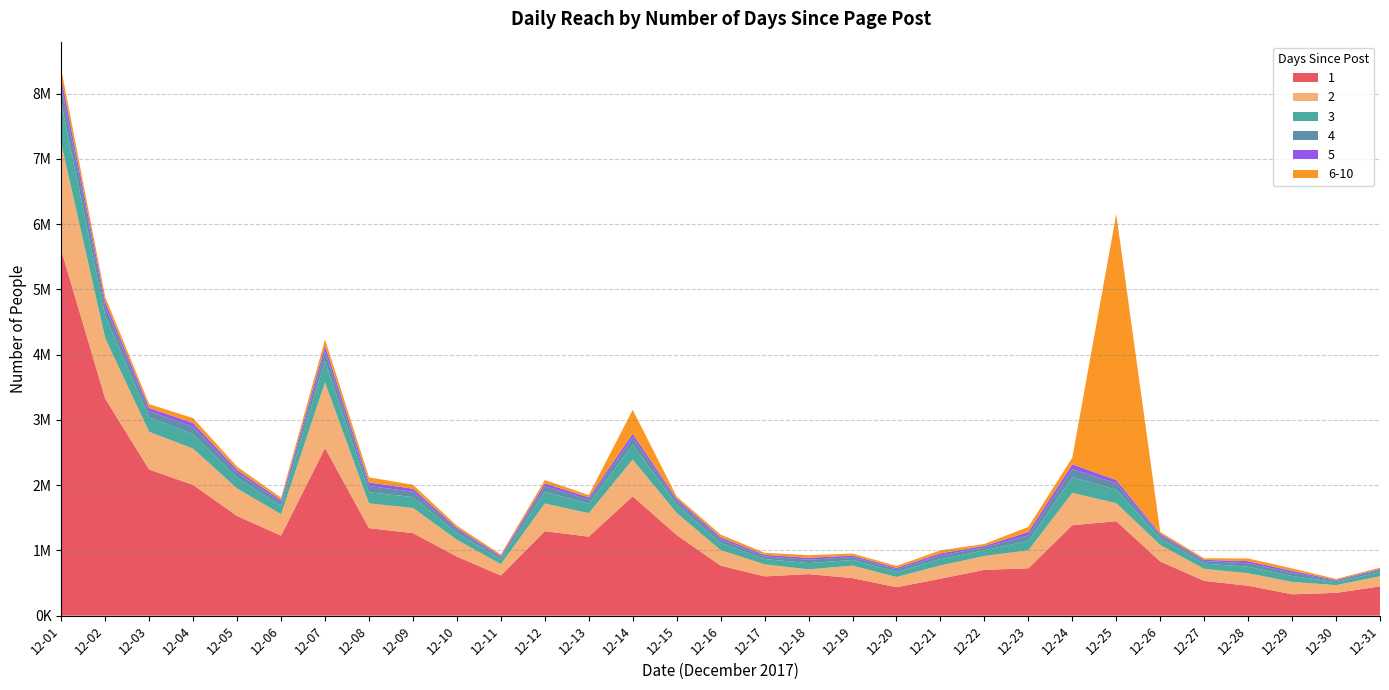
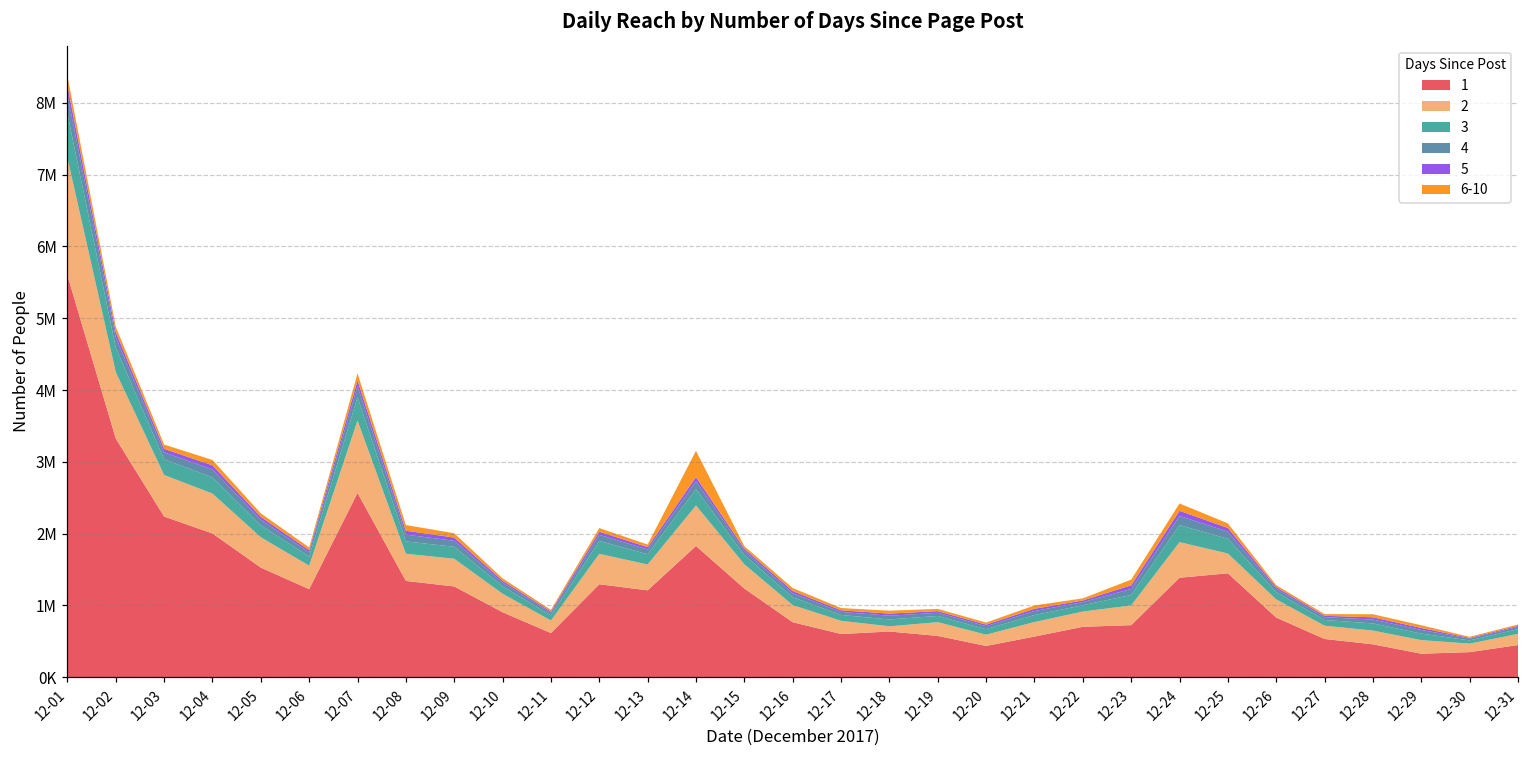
  {
    "1": {
      "12-01": 5600000,
      "12-02": 3300000,
      "12-03": 2200000,
      "12-04": 2000000,
      "12-05": 1500000,
      "12-06": 1200000,
      "12-07": 2600000,
      "12-08": 1300000,
      "12-09": 1300000,
      "12-10": 900000,
      "12-11": 600000,
      "12-12": 1300000,
      "12-13": 1200000,
      "12-14": 1800000,
      "12-15": 1200000,
      "12-16": 800000,
      "12-17": 600000,
      "12-18": 600000,
      "12-19": 600000,
      "12-20": 400000,
      "12-21": 600000,
      "12-22": 700000,
      "12-23": 700000,
      "12-24": 1400000,
      "12-25": 1400000,
      "12-26": 800000,
      "12-27": 500000,
      "12-28": 500000,
      "12-29": 300000,
      "12-30": 300000,
      "12-31": 400000
    },
    "2": {
      "12-01": 1600000,
      "12-02": 900000,
      "12-03": 600000,
      "12-04": 600000,
      "12-05": 400000,
      "12-06": 300000,
      "12-07": 1000000,
      "12-08": 400000,
      "12-09": 400000,
      "12-10": 300000,
      "12-11": 200000,
      "12-12": 400000,
      "12-13": 400000,
      "12-14": 600000,
      "12-15": 300000,
      "12-16": 200000,
      "12-17": 200000,
      "12-18": 100000,
      "12-19": 200000,
      "12-20": 200000,
      "12-21": 200000,
      "12-22": 200000,
      "12-23": 300000,
      "12-24": 500000,
      "12-25": 300000,
      "12-26": 300000,
      "12-27": 200000,
      "12-28": 200000,
      "12-29": 200000,
      "12-30": 100000,
      "12-31": 200000
    },
    "5": {
      "12-01": 100000,
      "12-02": 100000,
      "12-03": 0,
      "12-04": 100000,
      "12-05": 0,
      "12-07": 100000,
      "12-08": 100000,
      "12-09": 0,
      "12-12": 0,
      "12-14": 100000,
      "12-23": 100000,
      "12-24": 100000,
      "12-25": 100000
    },
    "6-10": {
      "12-01": 100000,
      "12-02": 100000,
      "12-03": 100000,
      "12-04": 100000,
      "12-05": 0,
      "12-07": 100000,
      "12-08": 100000,
      "12-09": 100000,
      "12-12": 100000,
      "12-14": 400000,
      "12-16": 0,
      "12-18": 0,
      "12-21": 0,
      "12-23": 100000,
      "12-24": 100000,
-     "12-25": 4100000,
+     "12-25": 100000,
      "12-28": 0
    }
  }
